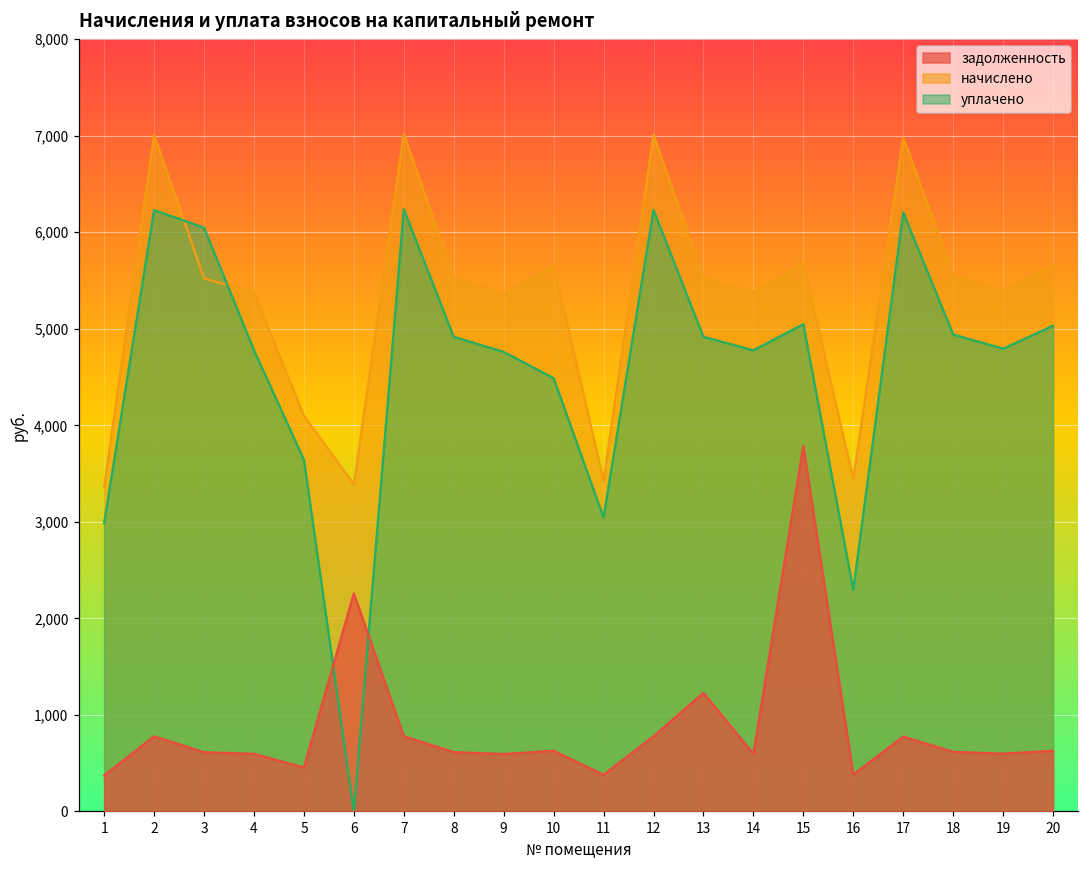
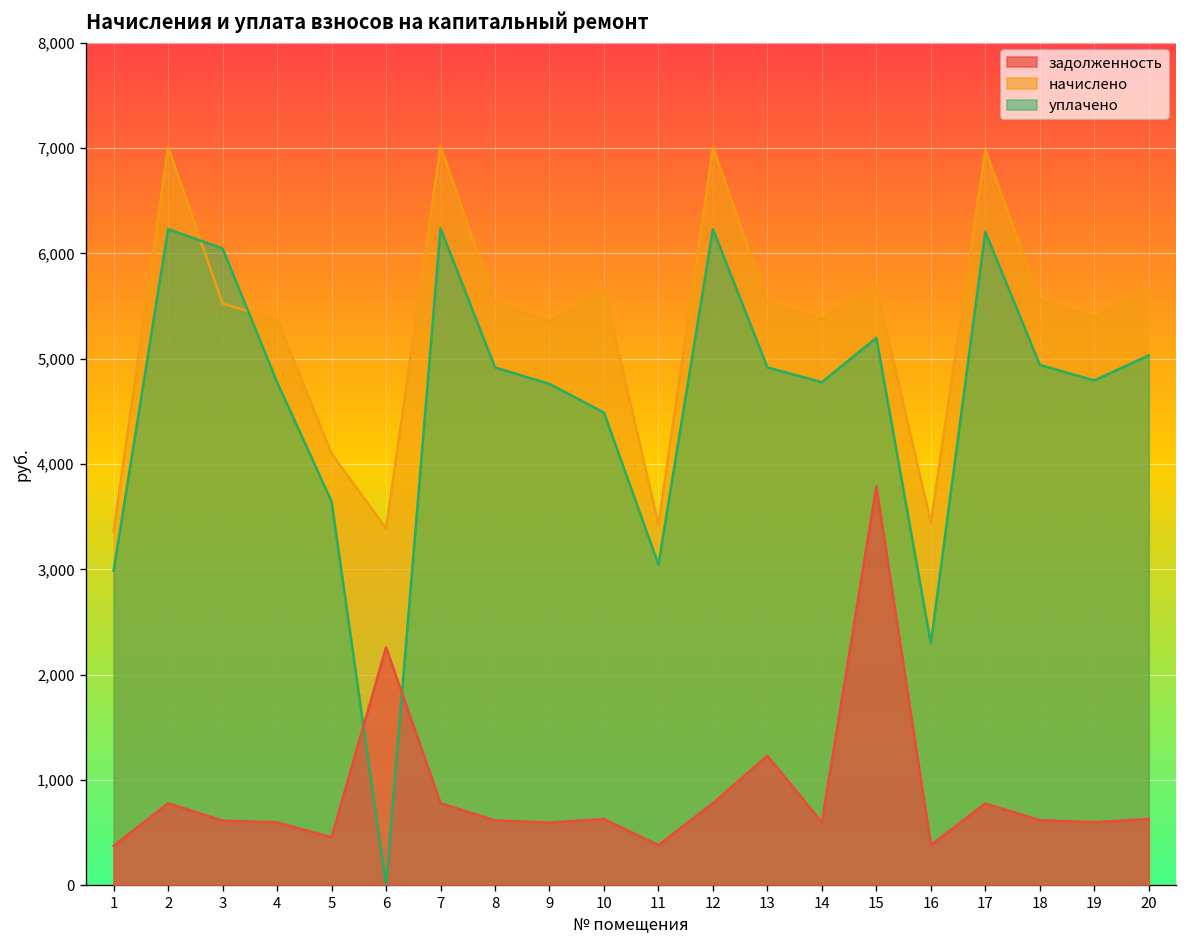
  {
    "начислено": {
      "1": "3,400",
      "2": "7,000",
      "3": "5,500",
      "4": "5,400",
      "5": "4,100",
      "6": "3,400",
      "7": "7,000",
      "8": "5,500",
      "9": "5,400",
      "10": "5,700",
      "11": "3,400",
      "12": "7,000",
      "13": "5,500",
      "14": "5,400",
      "15": "5,700",
      "16": "3,400",
      "17": "7,000",
      "18": "5,600",
      "19": "5,400",
      "20": "5,700"
    },
    "уплачено": {
      "1": "3,000",
      "2": "6,200",
      "3": "6,000",
      "4": "4,800",
      "5": "3,600",
      "6": "0",
      "7": "6,200",
      "8": "4,900",
      "9": "4,800",
      "10": "4,500",
      "11": "3,000",
      "12": "6,200",
      "13": "4,900",
      "14": "4,800",
-     "15": "5,000",
+     "15": "5,200",
      "16": "2,300",
      "17": "6,200",
      "18": "4,900",
      "19": "4,800",
      "20": "5,000"
    },
    "задолженность": {
      "1": "400",
      "2": "800",
      "3": "600",
      "4": "600",
      "5": "500",
      "6": "2,300",
      "7": "800",
      "8": "600",
      "9": "600",
      "10": "600",
      "11": "400",
      "12": "800",
      "13": "1,200",
      "14": "600",
      "15": "3,800",
      "16": "400",
      "17": "800",
      "18": "600",
      "19": "600",
      "20": "600"
    }
  }
